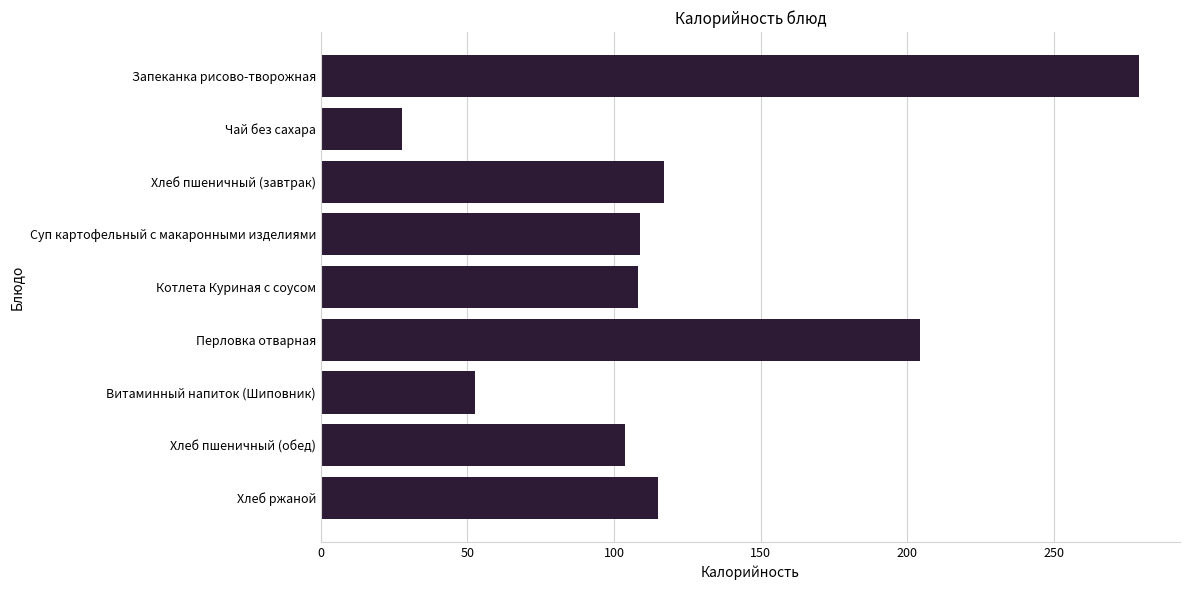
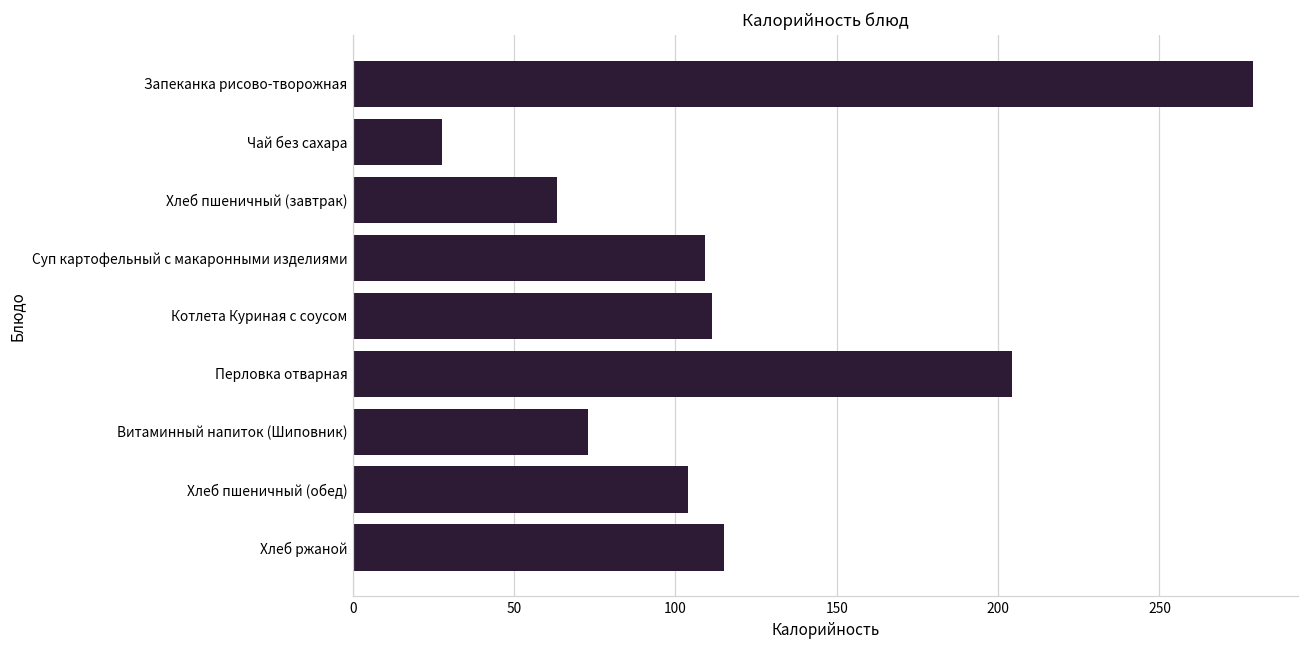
  {
    "Запеканка рисово-творожная": 279,
    "Чай без сахара": 28,
-   "Хлеб пшеничный (завтрак)": 117,
+   "Хлеб пшеничный (завтрак)": 63,
    "Суп картофельный с макаронными изделиями": 109,
-   "Котлета Куриная с соусом": 108,
+   "Котлета Куриная с соусом": 111,
    "Перловка отварная": 204,
-   "Витаминный напиток (Шиповник)": 53,
+   "Витаминный напиток (Шиповник)": 73,
    "Хлеб пшеничный (обед)": 104,
    "Хлеб ржаной": 115
  }
